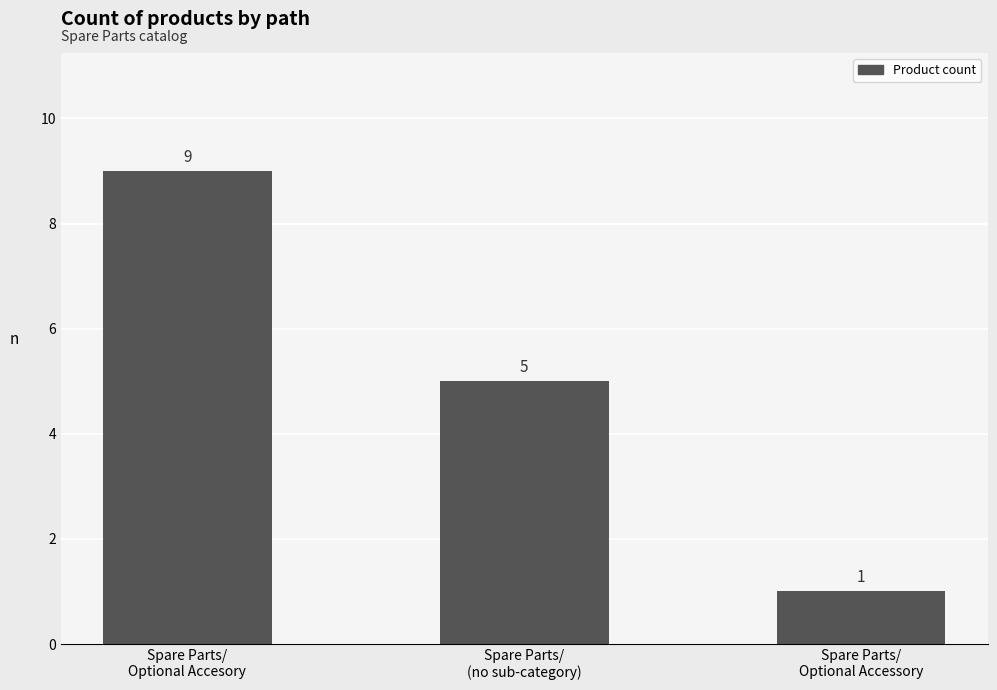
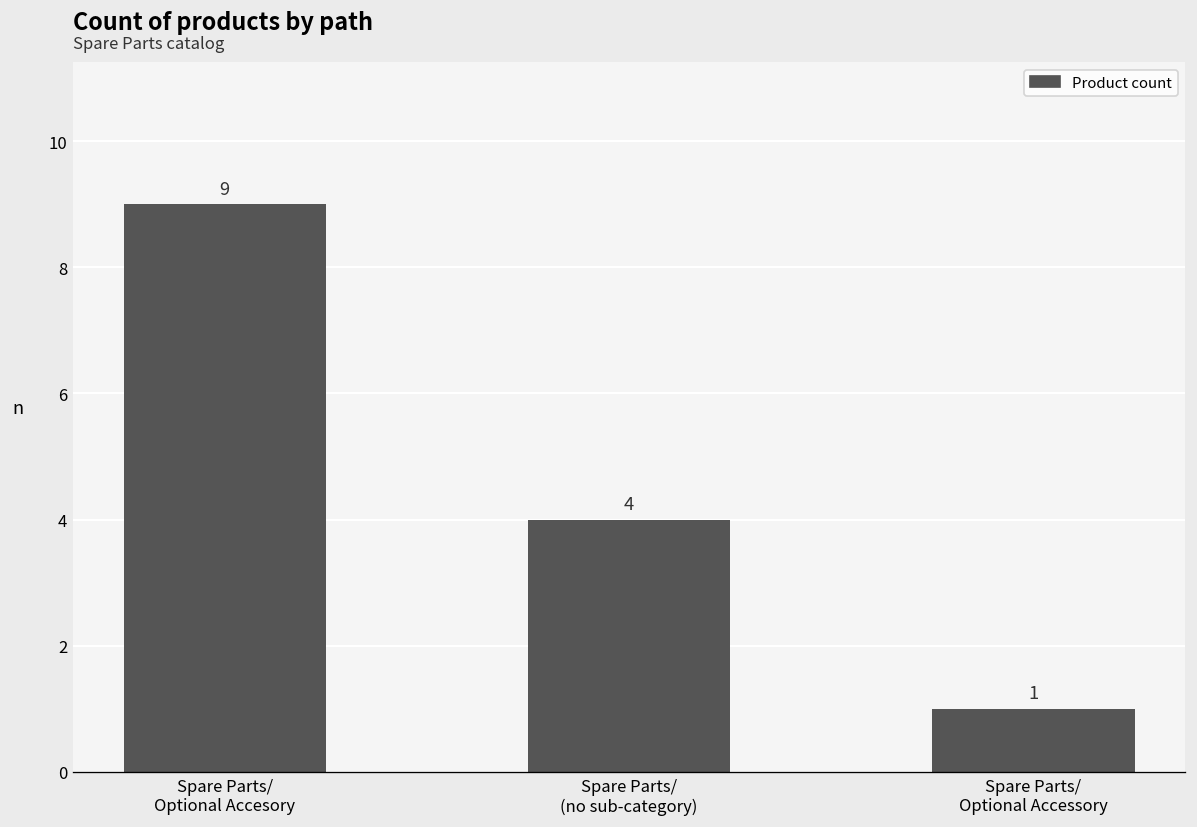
  {
    "Spare Parts/ Optional Accesory": 9,
-   "Spare Parts/ (no sub-category)": 5,
+   "Spare Parts/ (no sub-category)": 4,
    "Spare Parts/ Optional Accessory": 1
  }
